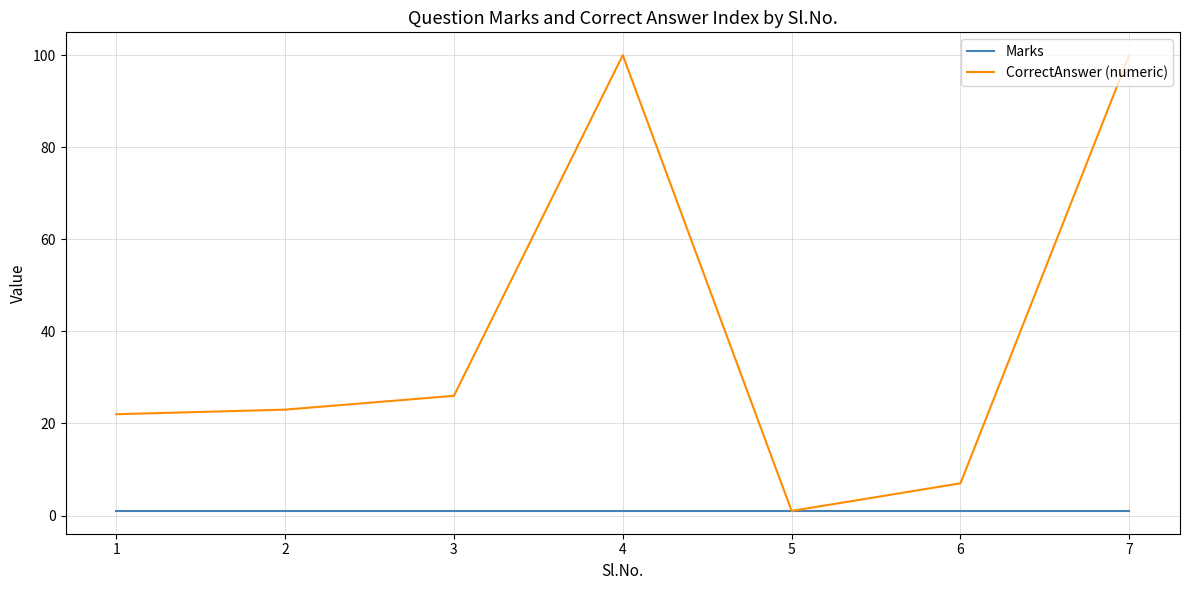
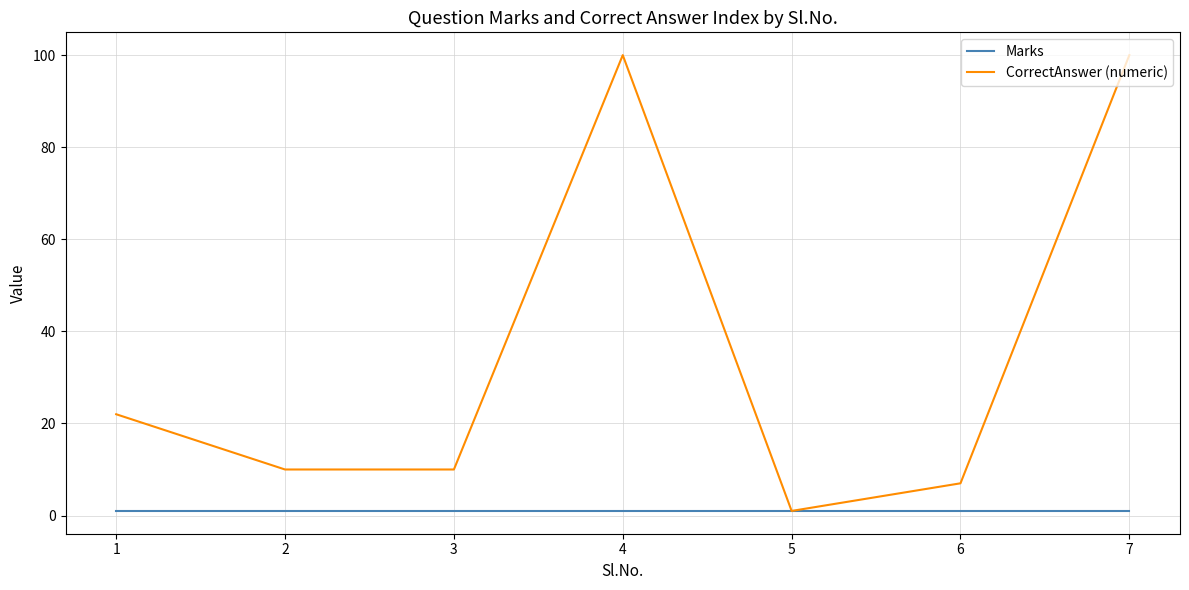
  {
    "Marks": {
      "1": 1,
      "2": 1,
      "3": 1,
      "4": 1,
      "6": 1,
      "7": 1
    },
    "CorrectAnswer (numeric)": {
      "1": 22,
-     "2": 23,
-     "3": 26,
+     "2": 10,
+     "3": 10,
      "4": 100,
      "6": 7
    }
  }
